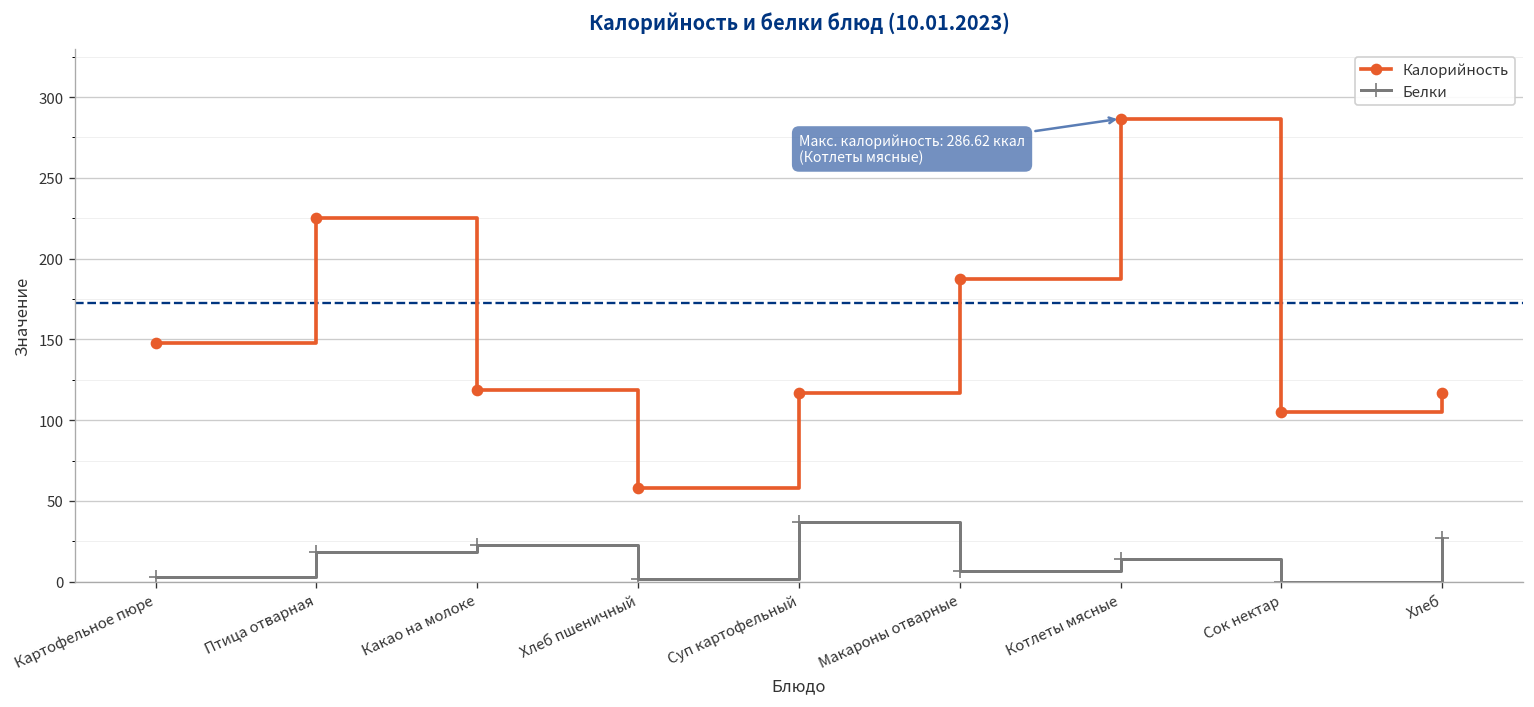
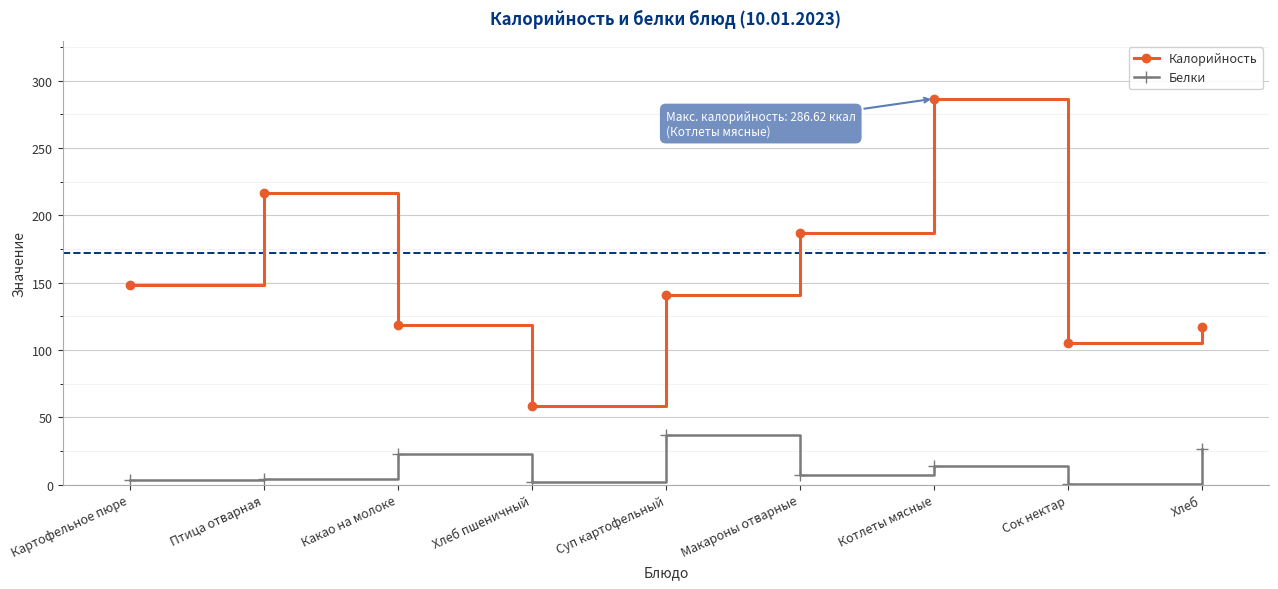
  {
    "Калорийность": {
      "Картофельное пюре": 148,
-     "Птица отварная": 225,
+     "Птица отварная": 217,
      "Какао на молоке": 119,
      "Хлеб пшеничный": 58,
-     "Суп картофельный": 117,
+     "Суп картофельный": 141,
      "Макароны отварные": 187,
      "Сок нектар": 105,
      "Хлеб": 117
    },
    "Белки": {
      "Картофельное пюре": 3,
-     "Птица отварная": 18,
+     "Птица отварная": 4,
      "Какао на молоке": 23,
      "Хлеб пшеничный": 2,
      "Суп картофельный": 37,
      "Макароны отварные": 7,
      "Котлеты мясные": 14,
      "Сок нектар": 0,
      "Хлеб": 27
    }
  }
